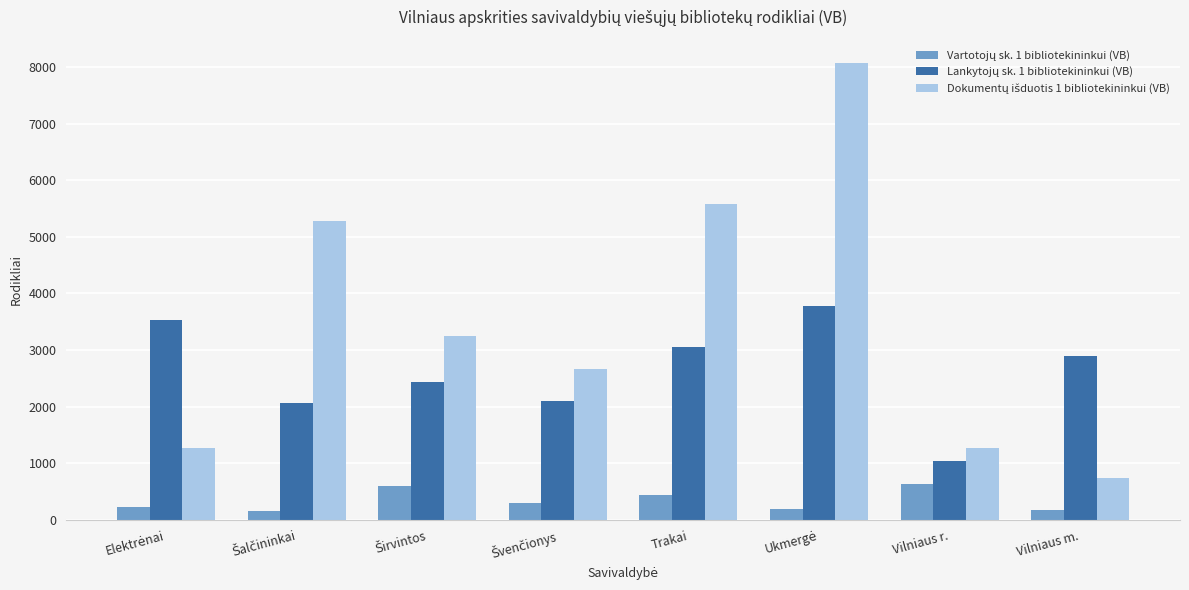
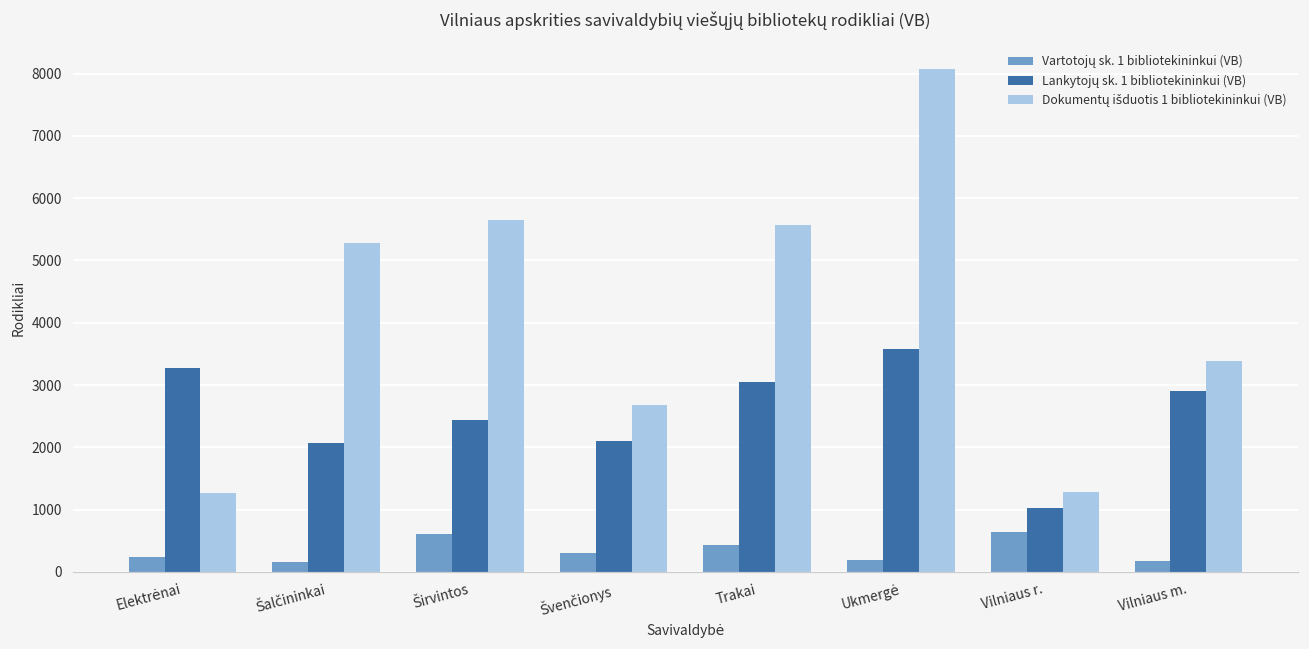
  {
    "Vartotojų sk. 1 bibliotekininkui (VB)": {
      "Elektrėnai": 200,
      "Šalčininkai": 200,
      "Širvintos": 600,
      "Švenčionys": 300,
      "Trakai": 400,
      "Ukmergė": 200,
      "Vilniaus r.": 600,
      "Vilniaus m.": 200
    },
    "Lankytojų sk. 1 bibliotekininkui (VB)": {
-     "Elektrėnai": 3500,
+     "Elektrėnai": 3300,
      "Šalčininkai": 2100,
      "Širvintos": 2400,
      "Švenčionys": 2100,
      "Trakai": 3000,
-     "Ukmergė": 3800,
+     "Ukmergė": 3600,
      "Vilniaus r.": 1000,
      "Vilniaus m.": 2900
    },
    "Dokumentų išduotis 1 bibliotekininkui (VB)": {
      "Elektrėnai": 1300,
      "Šalčininkai": 5300,
-     "Širvintos": 3200,
+     "Širvintos": 5700,
      "Švenčionys": 2700,
      "Trakai": 5600,
      "Ukmergė": 8100,
      "Vilniaus r.": 1300,
-     "Vilniaus m.": 700
+     "Vilniaus m.": 3400
    }
  }
